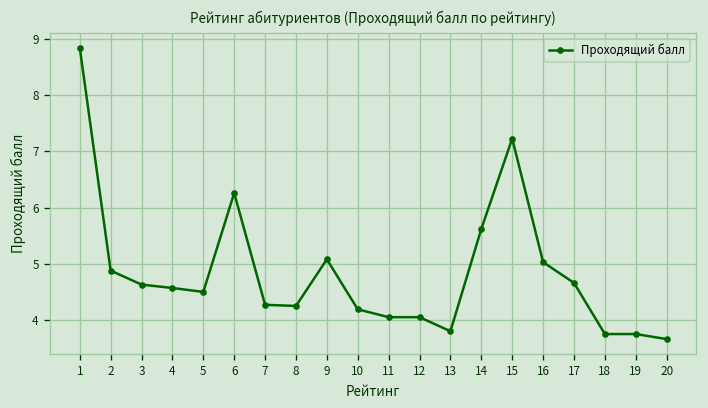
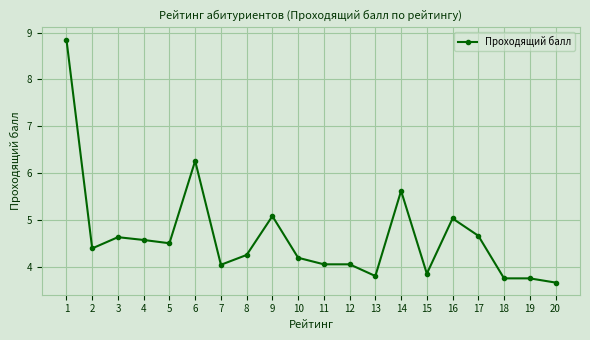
  {
    "1": 8.9,
-   "2": 4.9,
+   "2": 4.4,
    "3": 4.6,
    "4": 4.6,
    "5": 4.5,
    "6": 6.3,
-   "7": 4.3,
+   "7": 4.0,
    "8": 4.3,
    "9": 5.1,
    "10": 4.2,
    "11": 4.1,
    "12": 4.1,
    "13": 3.8,
    "14": 5.6,
-   "15": 7.2,
+   "15": 3.9,
    "16": 5.0,
    "17": 4.7,
    "18": 3.8,
    "19": 3.8,
    "20": 3.7
  }
